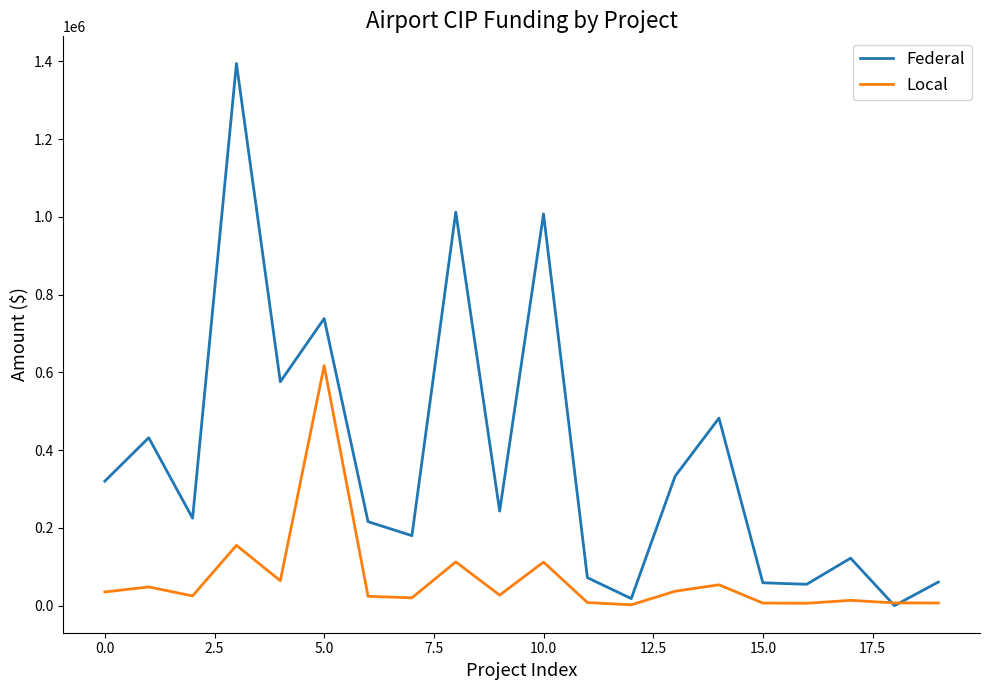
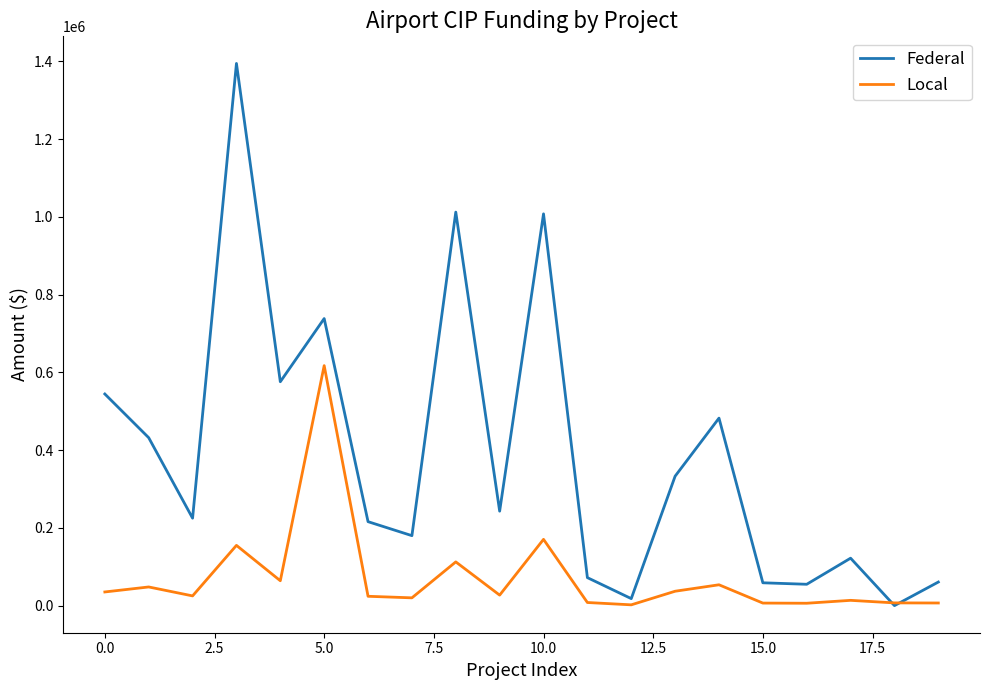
  {
    "Federal": {
-     "0.0": 320000,
+     "0.0": 540000,
      "5.0": 740000,
      "10.0": 1010000,
      "15.0": 60000
    },
    "Local": {
      "0.0": 40000,
      "5.0": 620000,
-     "10.0": 110000,
+     "10.0": 170000,
      "15.0": 10000
    }
  }
